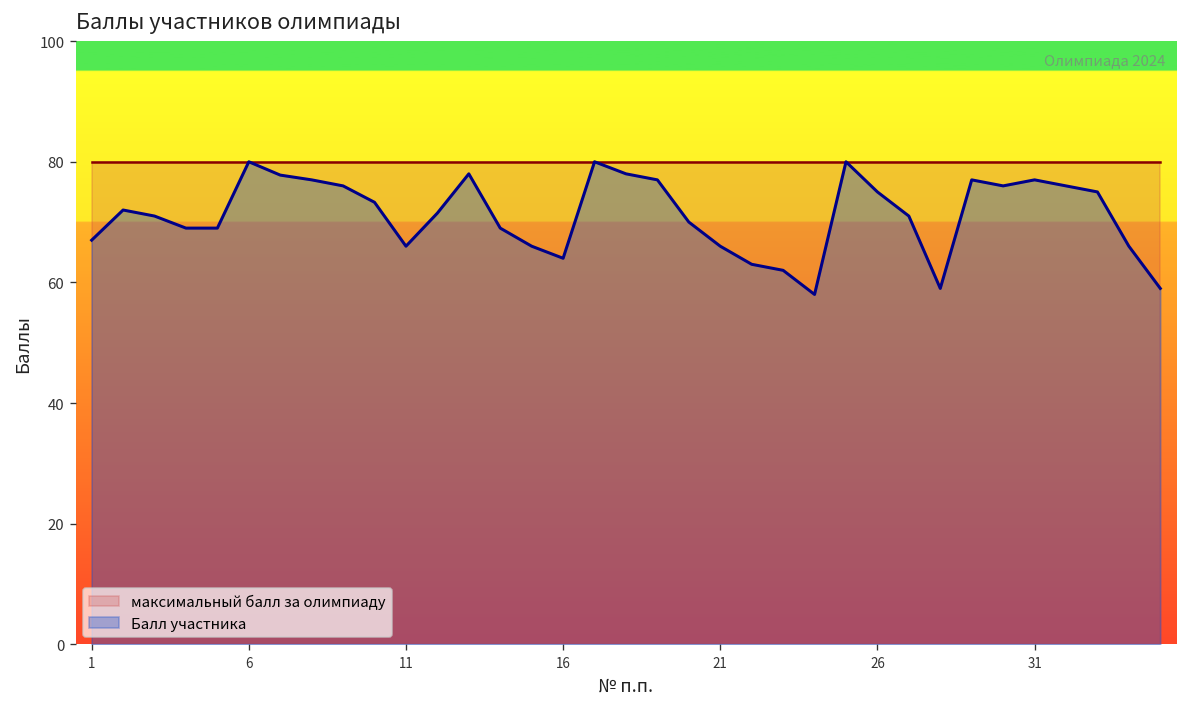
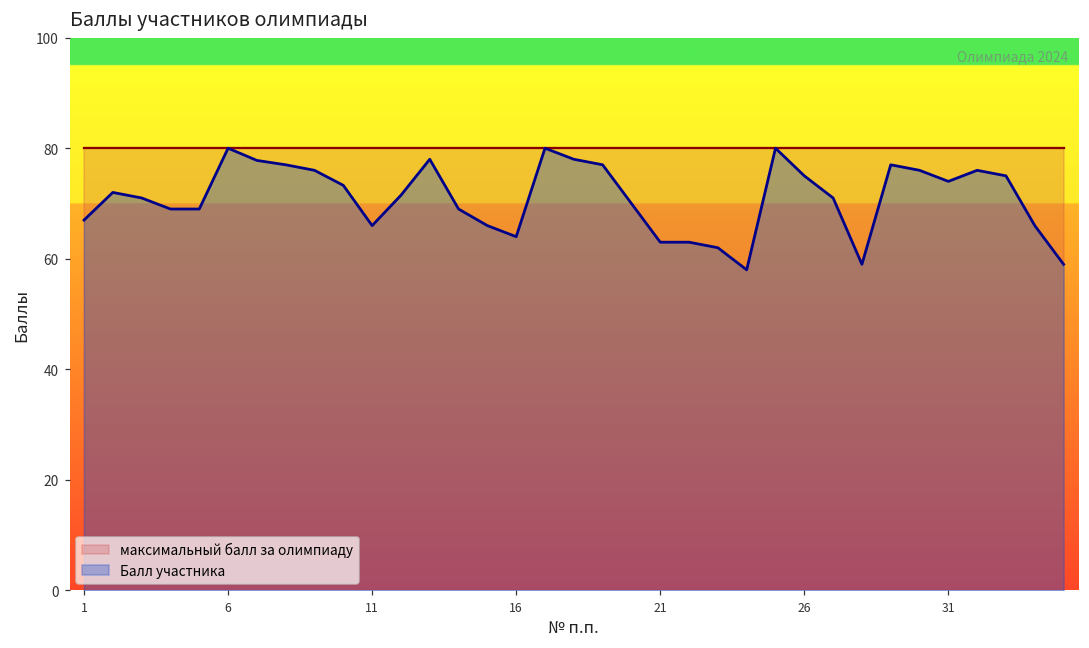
  {
    "максимальный балл за олимпиаду": {
      "1": 80,
      "11": 80,
      "16": 80,
      "21": 80,
      "26": 80,
      "31": 80
    },
    "Балл участника": {
      "1": 67,
      "11": 66,
      "16": 64,
-     "21": 66,
+     "21": 63,
      "26": 75,
-     "31": 77
+     "31": 74
    }
  }
